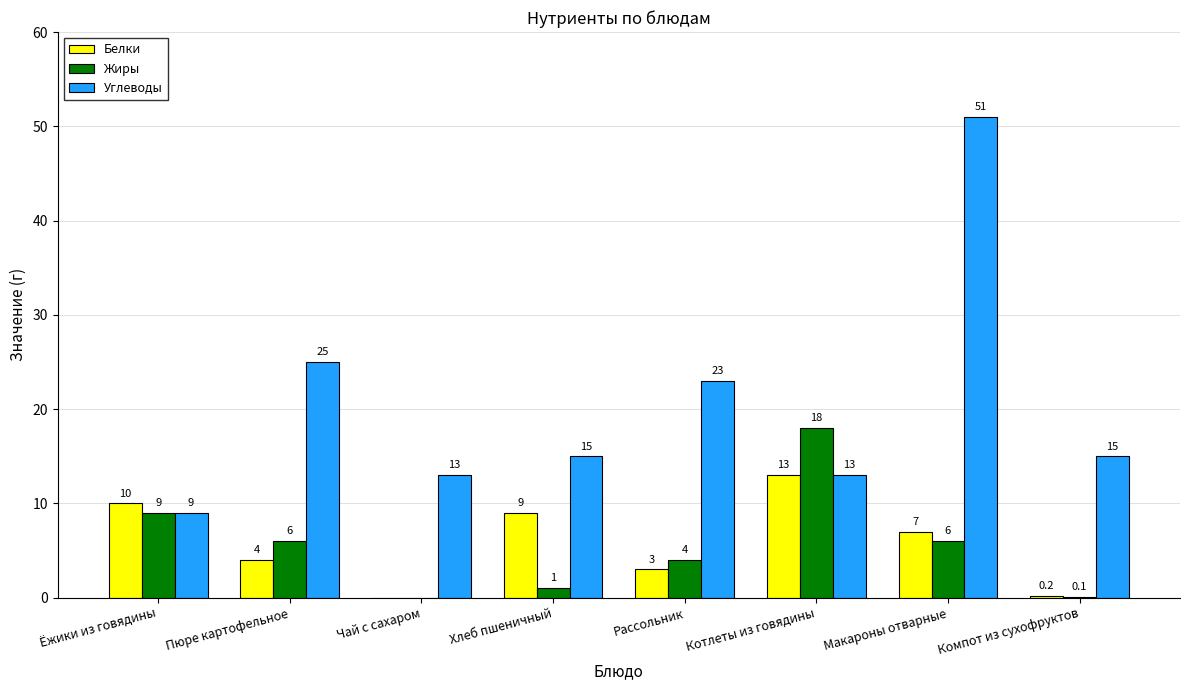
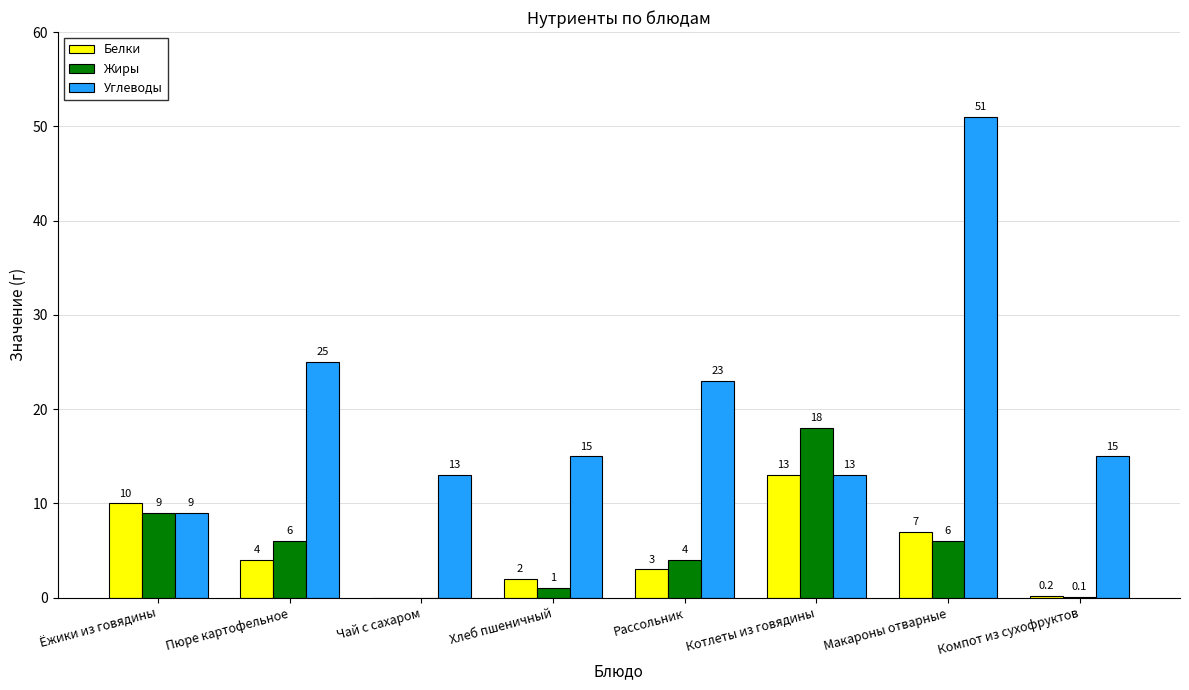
  {
    "Белки": {
      "Ёжики из говядины": 10,
      "Пюре картофельное": 4,
-     "Хлеб пшеничный": 9,
+     "Хлеб пшеничный": 2,
      "Рассольник": 3,
      "Котлеты из говядины": 13,
      "Макароны отварные": 7,
      "Компот из сухофруктов": 0.2
    },
    "Жиры": {
      "Ёжики из говядины": 9,
      "Пюре картофельное": 6,
      "Хлеб пшеничный": 1,
      "Рассольник": 4,
      "Котлеты из говядины": 18,
      "Макароны отварные": 6,
      "Компот из сухофруктов": 0.1
    },
    "Углеводы": {
      "Ёжики из говядины": 9,
      "Пюре картофельное": 25,
      "Чай с сахаром": 13,
      "Хлеб пшеничный": 15,
      "Рассольник": 23,
      "Котлеты из говядины": 13,
      "Макароны отварные": 51,
      "Компот из сухофруктов": 15
    }
  }
